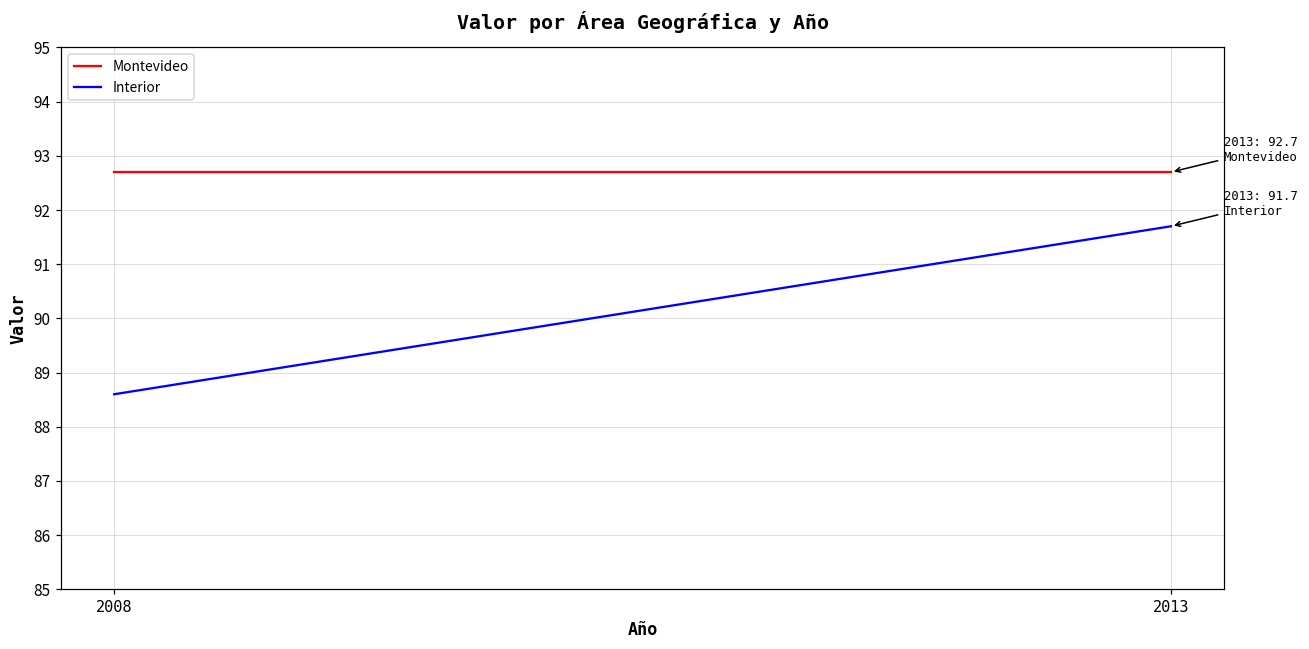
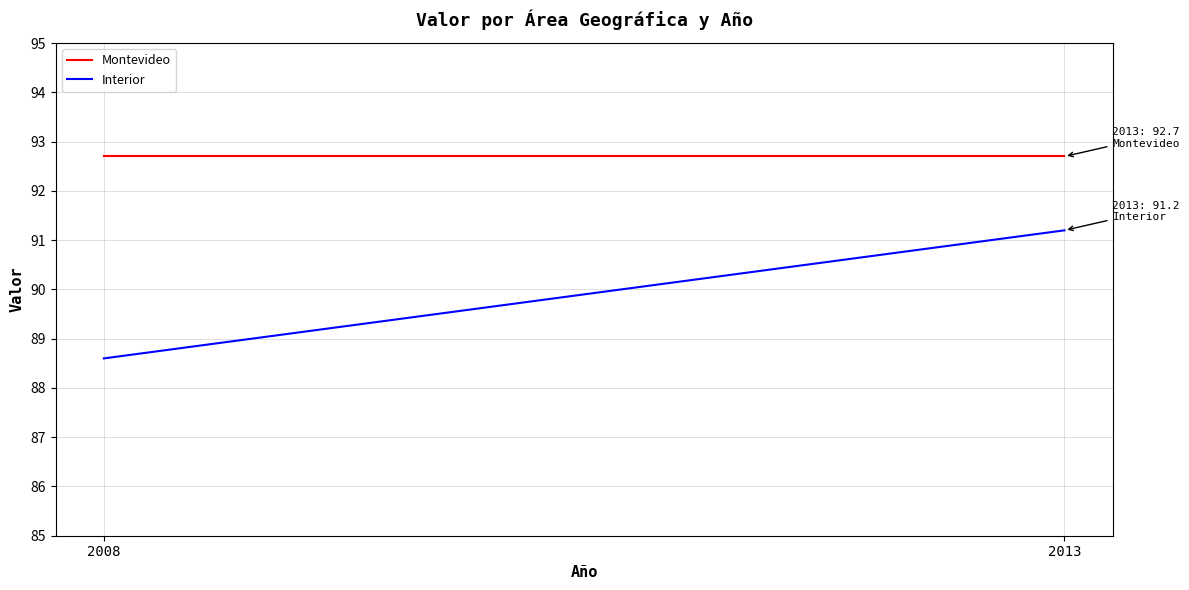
  {
    "Montevideo": {
      "2013": 92.7
    },
    "Interior": {
-     "2013": 91.7
+     "2013": 91.2
    }
  }
